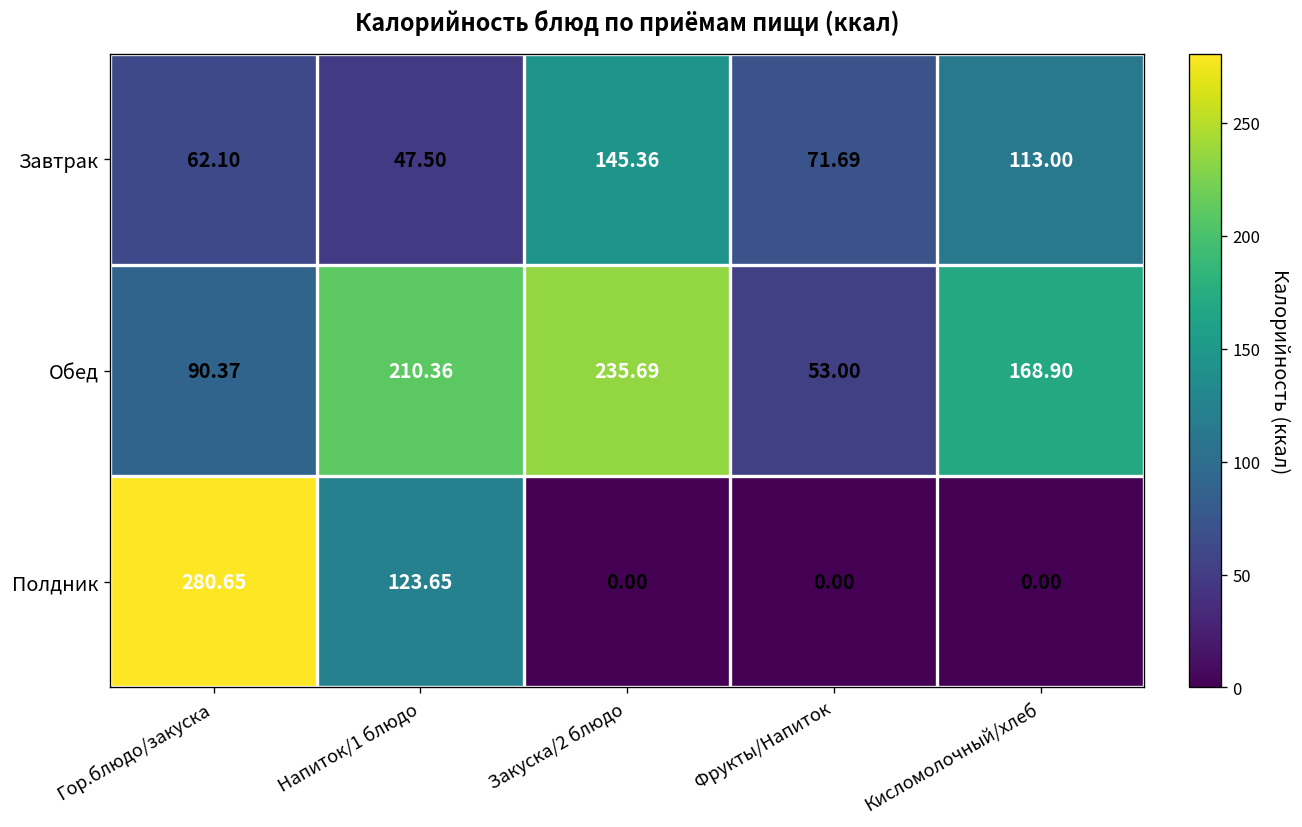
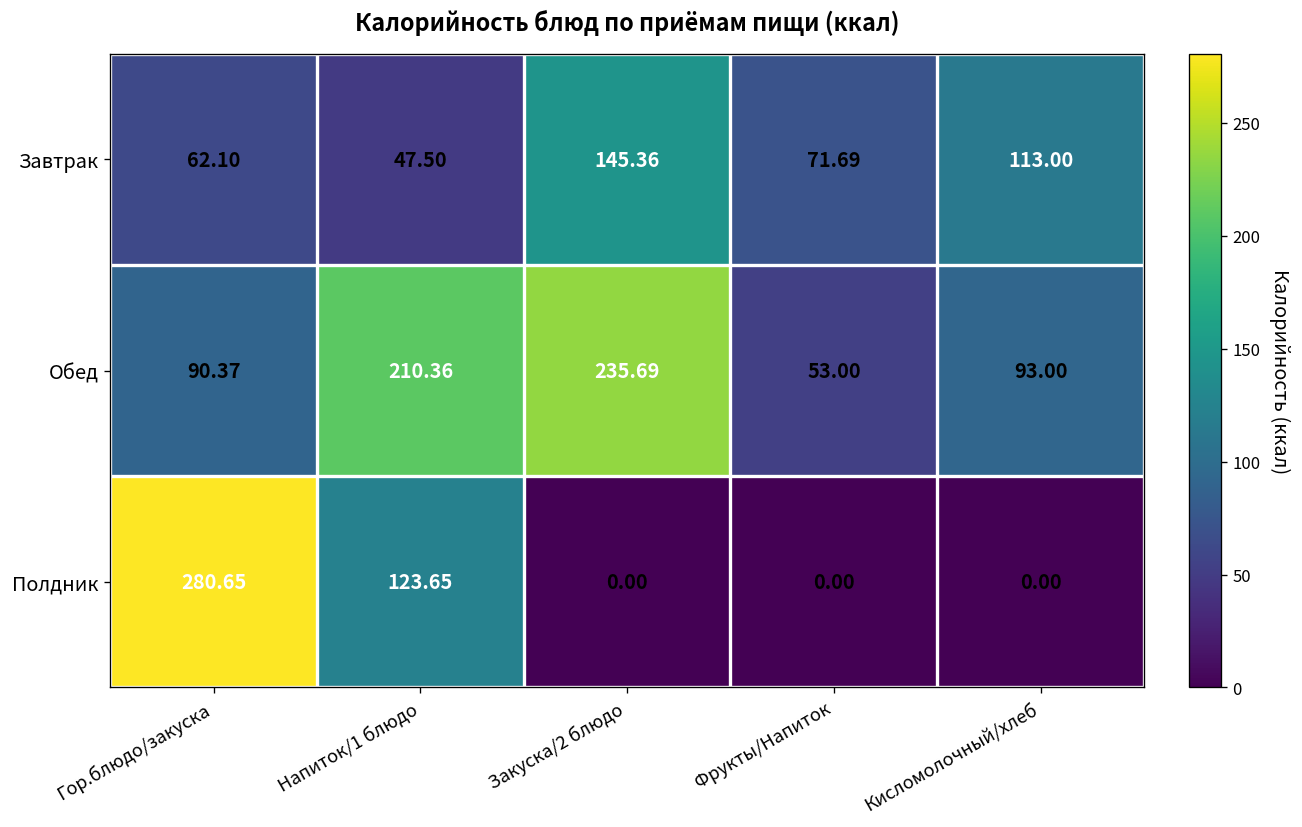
  {
    "Завтрак": {
      "Гор.блюдо/закуска": 62.10,
      "Напиток/1 блюдо": 47.50,
      "Закуска/2 блюдо": 145.36,
      "Фрукты/Напиток": 71.69,
      "Кисломолочный/хлеб": 113.00
    },
    "Обед": {
      "Гор.блюдо/закуска": 90.37,
      "Напиток/1 блюдо": 210.36,
      "Закуска/2 блюдо": 235.69,
      "Фрукты/Напиток": 53.00,
-     "Кисломолочный/хлеб": 168.90
+     "Кисломолочный/хлеб": 93.00
    },
    "Полдник": {
      "Гор.блюдо/закуска": 280.65,
      "Напиток/1 блюдо": 123.65,
      "Закуска/2 блюдо": 0.00,
      "Фрукты/Напиток": 0.00,
      "Кисломолочный/хлеб": 0.00
    }
  }
